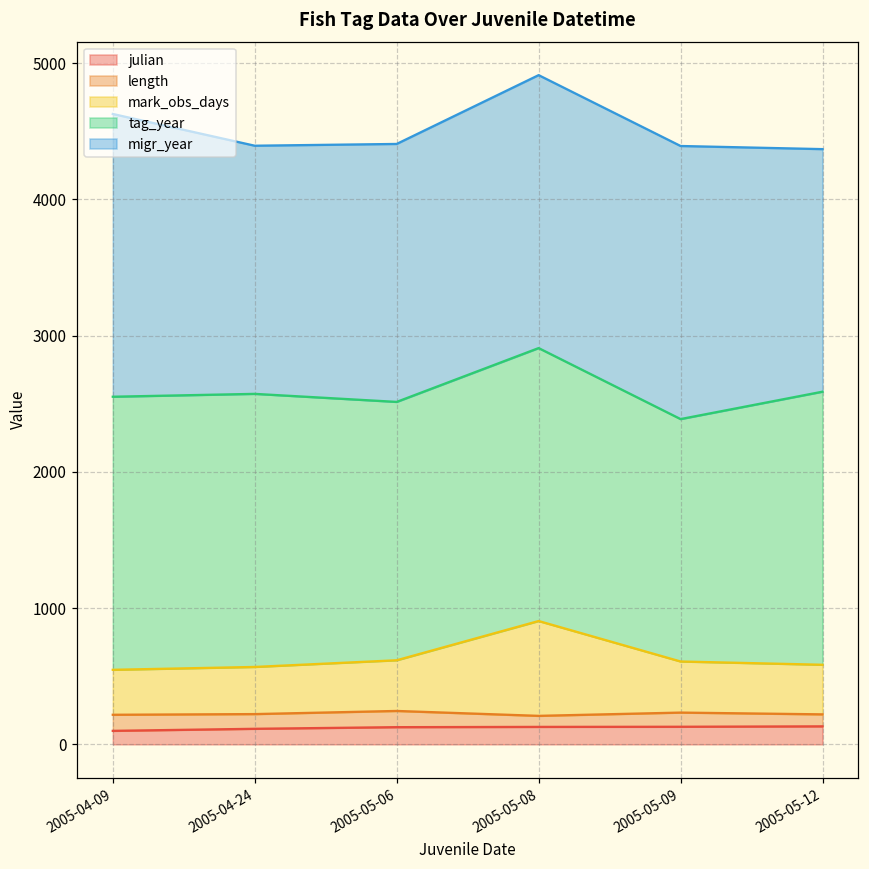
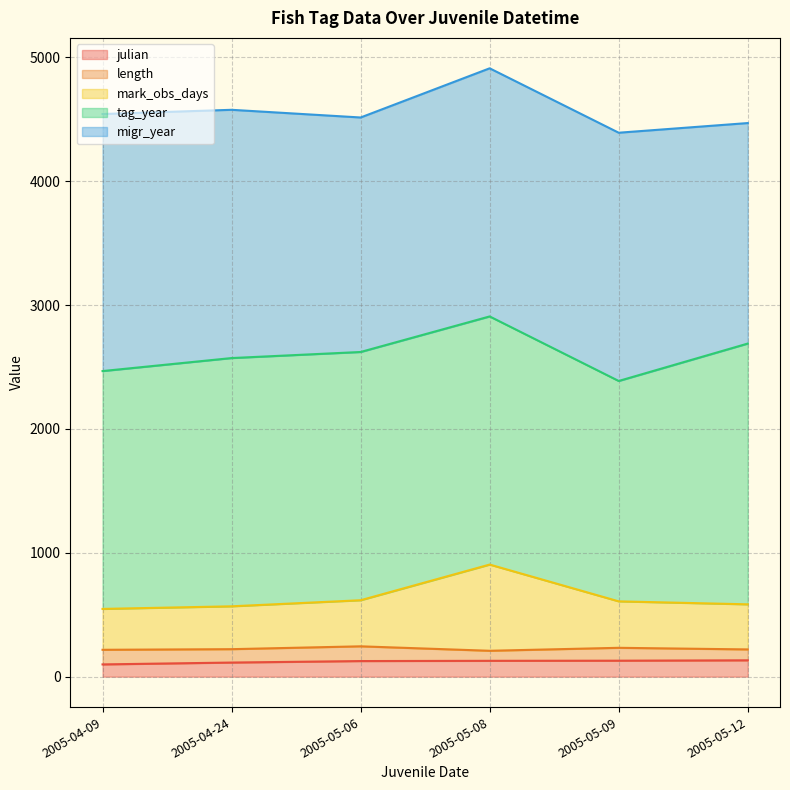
  {
    "tag_year": {
-     "2005-04-09": 2000,
+     "2005-04-09": 1920,
      "2005-04-24": 2000,
-     "2005-05-06": 1900,
+     "2005-05-06": 2000,
      "2005-05-08": 2000,
      "2005-05-09": 1780,
-     "2005-05-12": 2000
+     "2005-05-12": 2110
    },
    "migr_year": {
-     "2005-04-24": 1820,
+     "2005-04-24": 2000,
      "2005-05-06": 1890,
      "2005-05-08": 2000,
      "2005-05-09": 2000,
      "2005-05-12": 1780
    }
  }
